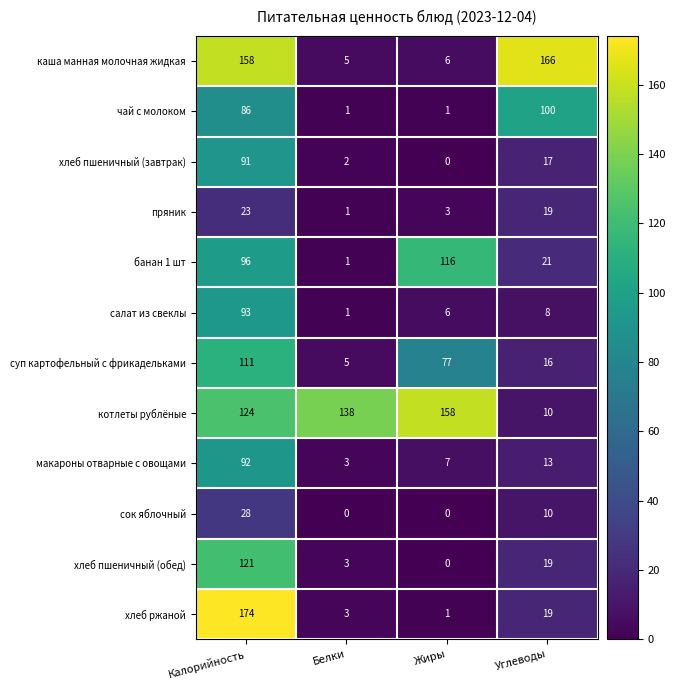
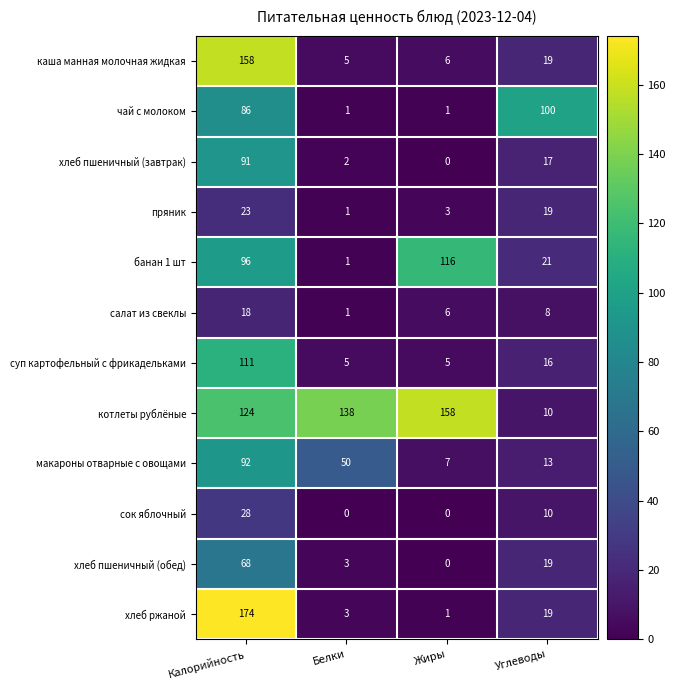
  {
    "каша манная молочная жидкая": {
      "Калорийность": 158,
      "Белки": 5,
      "Жиры": 6,
-     "Углеводы": 166
+     "Углеводы": 19
    },
    "чай с молоком": {
      "Калорийность": 86,
      "Белки": 1,
      "Жиры": 1,
      "Углеводы": 100
    },
    "хлеб пшеничный (завтрак)": {
      "Калорийность": 91,
      "Белки": 2,
      "Жиры": 0,
      "Углеводы": 17
    },
    "пряник": {
      "Калорийность": 23,
      "Белки": 1,
      "Жиры": 3,
      "Углеводы": 19
    },
    "банан 1 шт": {
      "Калорийность": 96,
      "Белки": 1,
      "Жиры": 116,
      "Углеводы": 21
    },
    "салат из свеклы": {
-     "Калорийность": 93,
+     "Калорийность": 18,
      "Белки": 1,
      "Жиры": 6,
      "Углеводы": 8
    },
    "суп картофельный с фрикадельками": {
      "Калорийность": 111,
      "Белки": 5,
-     "Жиры": 77,
+     "Жиры": 5,
      "Углеводы": 16
    },
    "котлеты рублёные": {
      "Калорийность": 124,
      "Белки": 138,
      "Жиры": 158,
      "Углеводы": 10
    },
    "макароны отварные с овощами": {
      "Калорийность": 92,
-     "Белки": 3,
+     "Белки": 50,
      "Жиры": 7,
      "Углеводы": 13
    },
    "сок яблочный": {
      "Калорийность": 28,
      "Белки": 0,
      "Жиры": 0,
      "Углеводы": 10
    },
    "хлеб пшеничный (обед)": {
-     "Калорийность": 121,
+     "Калорийность": 68,
      "Белки": 3,
      "Жиры": 0,
      "Углеводы": 19
    },
    "хлеб ржаной": {
      "Калорийность": 174,
      "Белки": 3,
      "Жиры": 1,
      "Углеводы": 19
    }
  }
